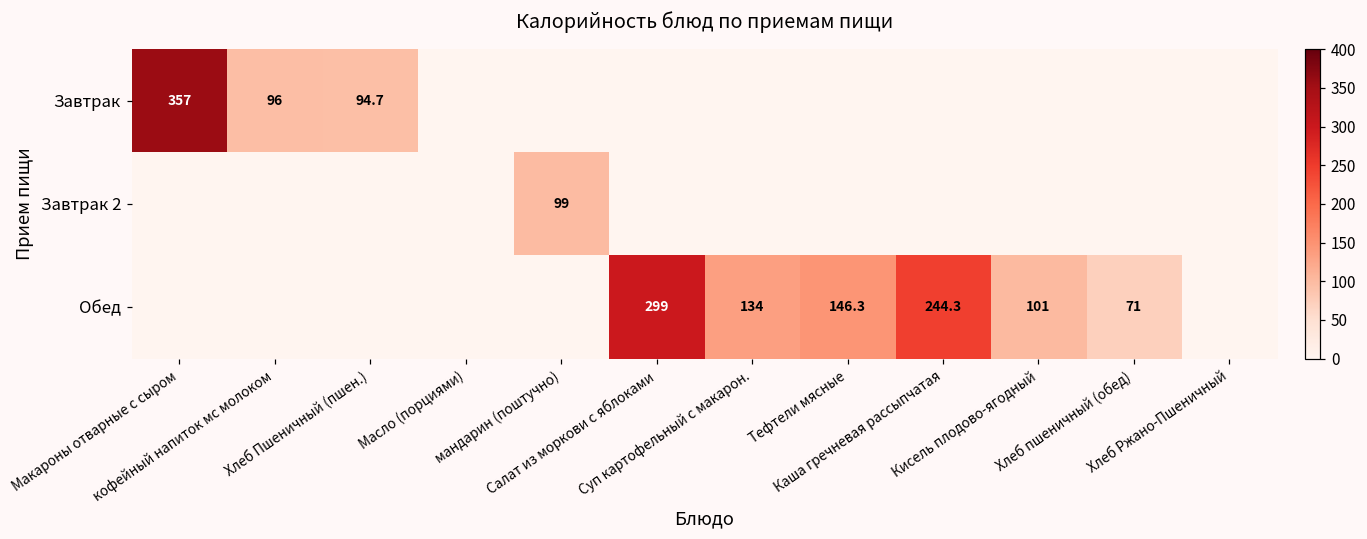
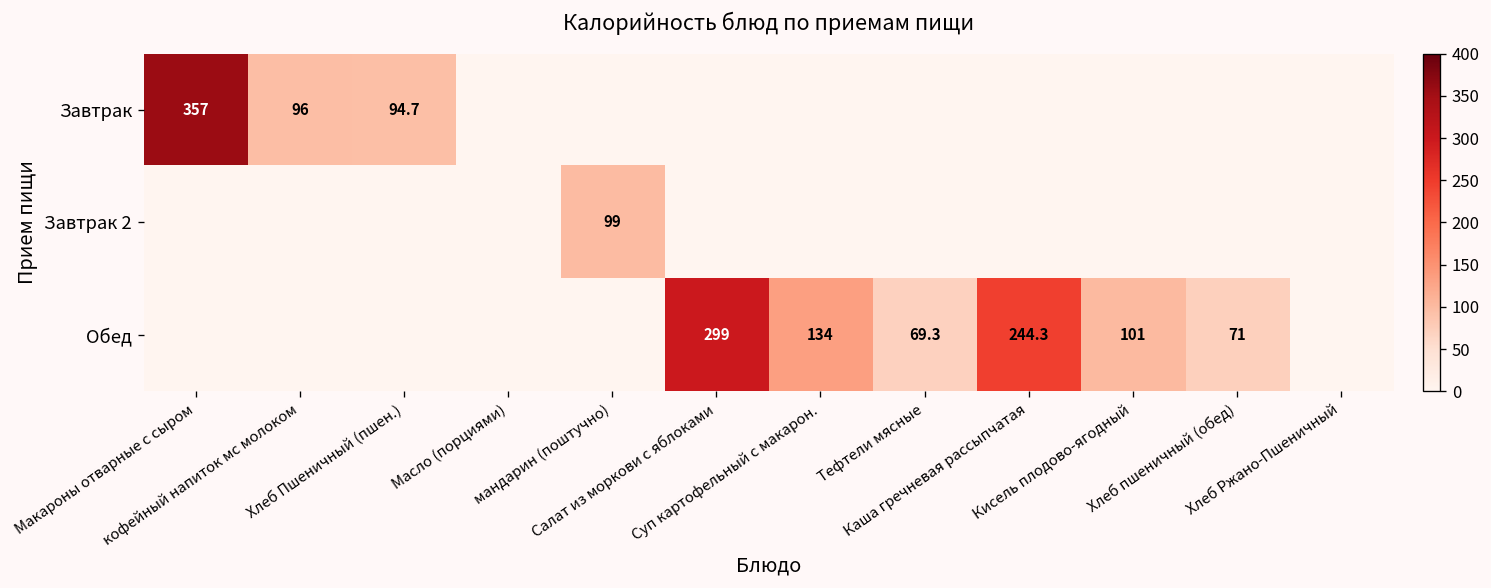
  {
    "Завтрак": {
      "Макароны отварные с сыром": 357,
      "кофейный напиток мс молоком": 96,
      "Хлеб Пшеничный (пшен.)": 94.7
    },
    "Завтрак 2": {
      "мандарин (поштучно)": 99
    },
    "Обед": {
      "Салат из моркови с яблоками": 299,
      "Суп картофельный с макарон.": 134,
-     "Тефтели мясные": 146.3,
+     "Тефтели мясные": 69.3,
      "Каша гречневая рассыпчатая": 244.3,
      "Кисель плодово-ягодный": 101,
      "Хлеб пшеничный (обед)": 71
    }
  }
